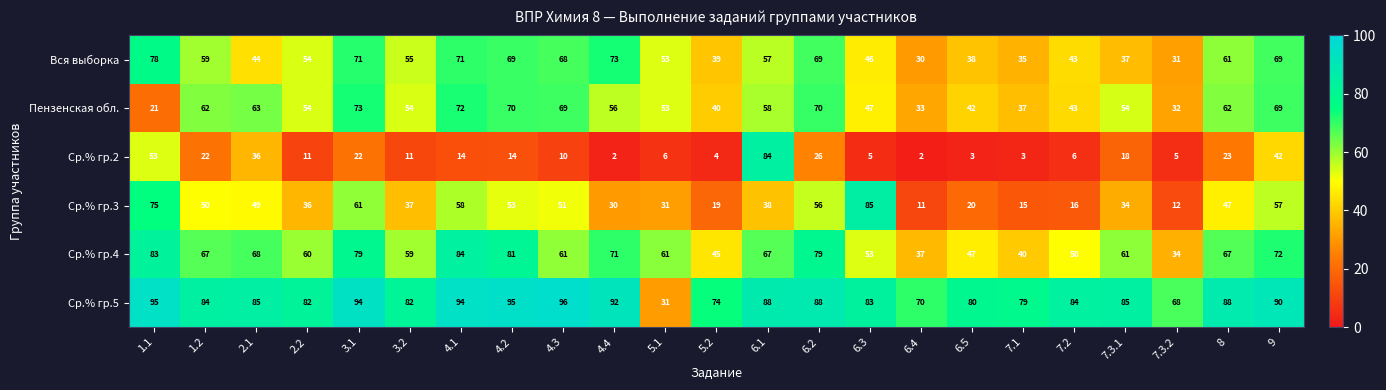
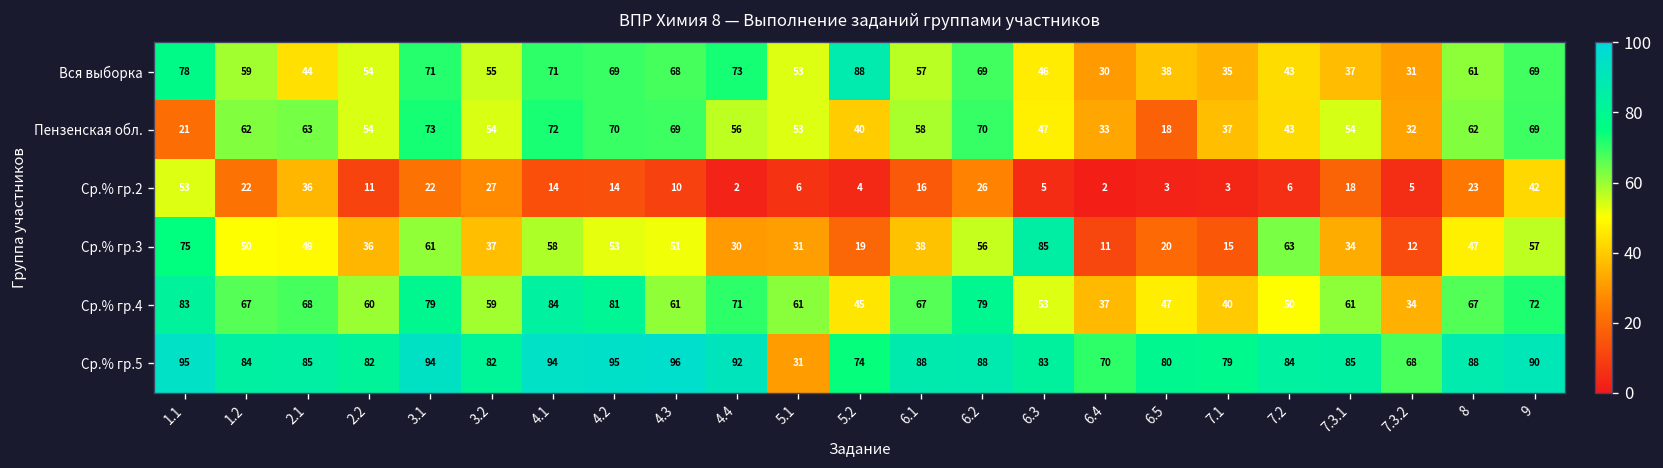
  {
    "Вся выборка": {
      "1.1": 78,
      "1.2": 59,
      "2.1": 44,
      "2.2": 54,
      "3.1": 71,
      "3.2": 55,
      "4.1": 71,
      "4.2": 69,
      "4.3": 68,
      "4.4": 73,
      "5.1": 53,
-     "5.2": 39,
+     "5.2": 88,
      "6.1": 57,
      "6.2": 69,
      "6.3": 46,
      "6.4": 30,
      "6.5": 38,
      "7.1": 35,
      "7.2": 43,
      "7.3.1": 37,
      "7.3.2": 31,
      "8": 61,
      "9": 69
    },
    "Пензенская обл.": {
      "1.1": 21,
      "1.2": 62,
      "2.1": 63,
      "2.2": 54,
      "3.1": 73,
      "3.2": 54,
      "4.1": 72,
      "4.2": 70,
      "4.3": 69,
      "4.4": 56,
      "5.1": 53,
      "5.2": 40,
      "6.1": 58,
      "6.2": 70,
      "6.3": 47,
      "6.4": 33,
-     "6.5": 42,
+     "6.5": 18,
      "7.1": 37,
      "7.2": 43,
      "7.3.1": 54,
      "7.3.2": 32,
      "8": 62,
      "9": 69
    },
    "Ср.% гр.2": {
      "1.1": 53,
      "1.2": 22,
      "2.1": 36,
      "2.2": 11,
      "3.1": 22,
-     "3.2": 11,
+     "3.2": 27,
      "4.1": 14,
      "4.2": 14,
      "4.3": 10,
      "4.4": 2,
      "5.1": 6,
      "5.2": 4,
-     "6.1": 84,
+     "6.1": 16,
      "6.2": 26,
      "6.3": 5,
      "6.4": 2,
      "6.5": 3,
      "7.1": 3,
      "7.2": 6,
      "7.3.1": 18,
      "7.3.2": 5,
      "8": 23,
      "9": 42
    },
    "Ср.% гр.3": {
      "1.1": 75,
      "1.2": 50,
      "2.1": 49,
      "2.2": 36,
      "3.1": 61,
      "3.2": 37,
      "4.1": 58,
      "4.2": 53,
      "4.3": 51,
      "4.4": 30,
      "5.1": 31,
      "5.2": 19,
      "6.1": 38,
      "6.2": 56,
      "6.3": 85,
      "6.4": 11,
      "6.5": 20,
      "7.1": 15,
-     "7.2": 16,
+     "7.2": 63,
      "7.3.1": 34,
      "7.3.2": 12,
      "8": 47,
      "9": 57
    },
    "Ср.% гр.4": {
      "1.1": 83,
      "1.2": 67,
      "2.1": 68,
      "2.2": 60,
      "3.1": 79,
      "3.2": 59,
      "4.1": 84,
      "4.2": 81,
      "4.3": 61,
      "4.4": 71,
      "5.1": 61,
      "5.2": 45,
      "6.1": 67,
      "6.2": 79,
      "6.3": 53,
      "6.4": 37,
      "6.5": 47,
      "7.1": 40,
      "7.2": 50,
      "7.3.1": 61,
      "7.3.2": 34,
      "8": 67,
      "9": 72
    },
    "Ср.% гр.5": {
      "1.1": 95,
      "1.2": 84,
      "2.1": 85,
      "2.2": 82,
      "3.1": 94,
      "3.2": 82,
      "4.1": 94,
      "4.2": 95,
      "4.3": 96,
      "4.4": 92,
      "5.1": 31,
      "5.2": 74,
      "6.1": 88,
      "6.2": 88,
      "6.3": 83,
      "6.4": 70,
      "6.5": 80,
      "7.1": 79,
      "7.2": 84,
      "7.3.1": 85,
      "7.3.2": 68,
      "8": 88,
      "9": 90
    }
  }
